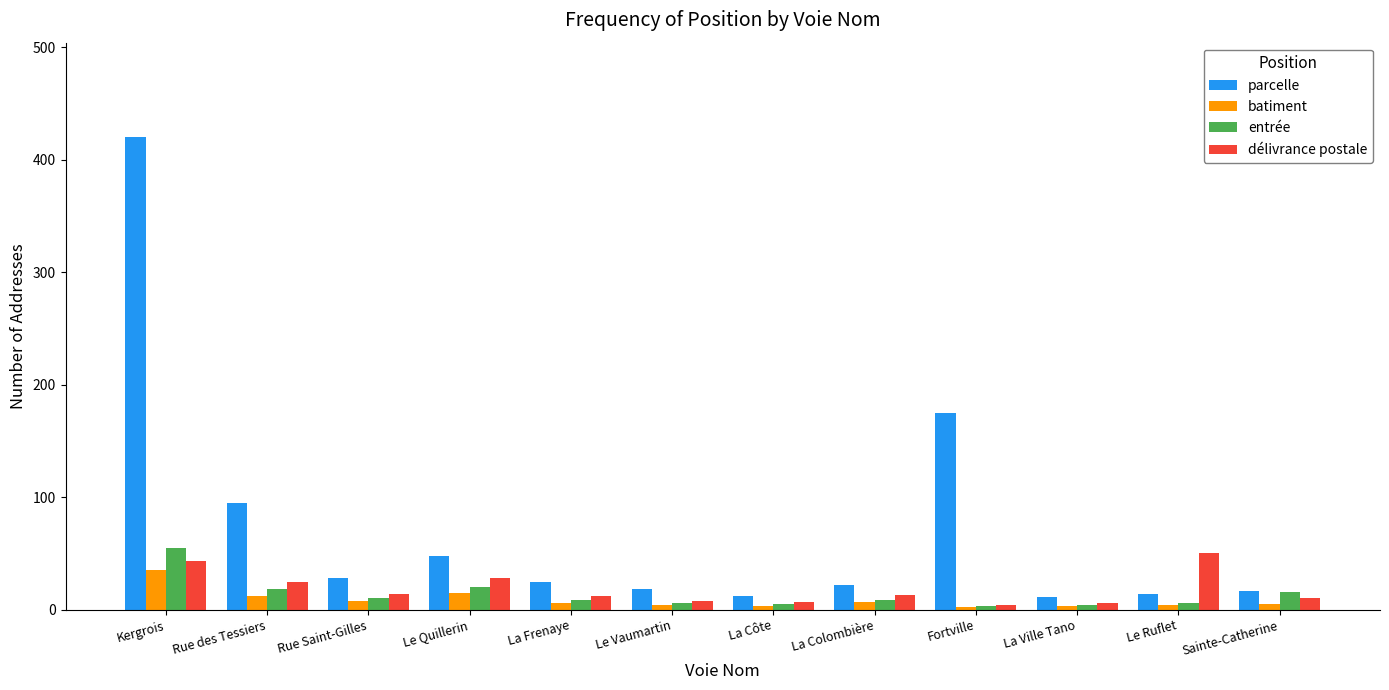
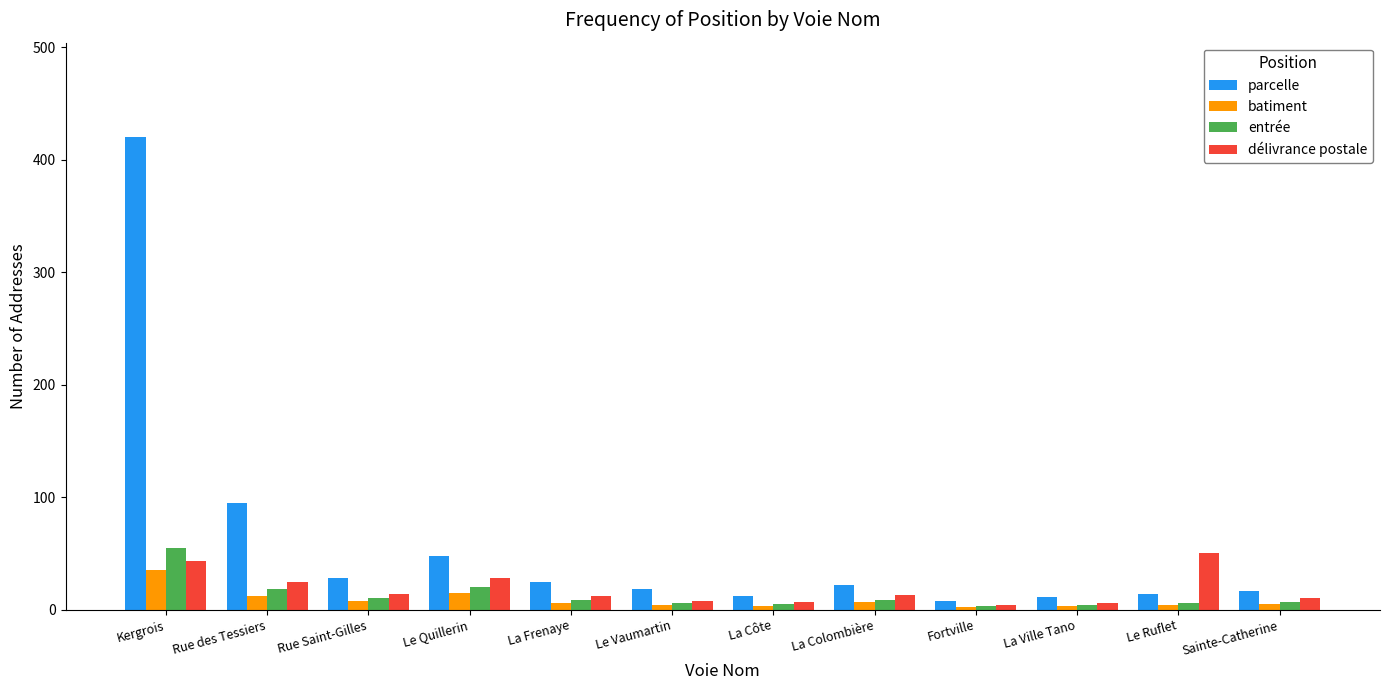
  {
    "parcelle": {
      "Kergrois": 420,
      "Rue des Tessiers": 95,
      "Rue Saint-Gilles": 28,
      "Le Quillerin": 48,
      "La Frenaye": 25,
      "Le Vaumartin": 18,
      "La Côte": 12,
      "La Colombière": 22,
-     "Fortville": 175,
+     "Fortville": 8,
      "La Ville Tano": 11,
      "Le Ruflet": 14,
      "Sainte-Catherine": 17
    },
    "batiment": {
      "Kergrois": 35,
      "Rue des Tessiers": 12,
      "Rue Saint-Gilles": 8,
      "Le Quillerin": 15,
      "La Frenaye": 6,
      "Le Vaumartin": 4,
      "La Côte": 3,
      "La Colombière": 7,
      "La Ville Tano": 3,
      "Le Ruflet": 4,
      "Sainte-Catherine": 5
    },
    "entrée": {
      "Kergrois": 55,
      "Rue des Tessiers": 18,
      "Rue Saint-Gilles": 10,
      "Le Quillerin": 20,
      "La Frenaye": 9,
      "Le Vaumartin": 6,
      "La Côte": 5,
      "La Colombière": 9,
      "Fortville": 3,
      "La Ville Tano": 4,
      "Le Ruflet": 6,
-     "Sainte-Catherine": 16
+     "Sainte-Catherine": 7
    },
    "délivrance postale": {
      "Kergrois": 43,
      "Rue des Tessiers": 25,
      "Rue Saint-Gilles": 14,
      "Le Quillerin": 28,
      "La Frenaye": 12,
      "Le Vaumartin": 8,
      "La Côte": 7,
      "La Colombière": 13,
      "Fortville": 4,
      "La Ville Tano": 6,
      "Le Ruflet": 50,
      "Sainte-Catherine": 10
    }
  }
